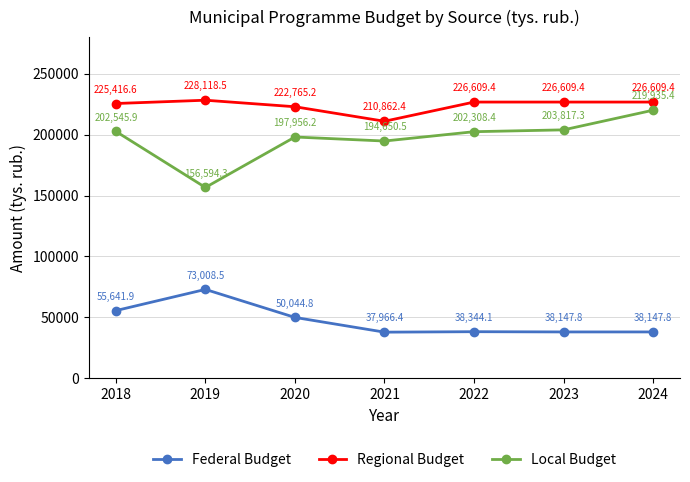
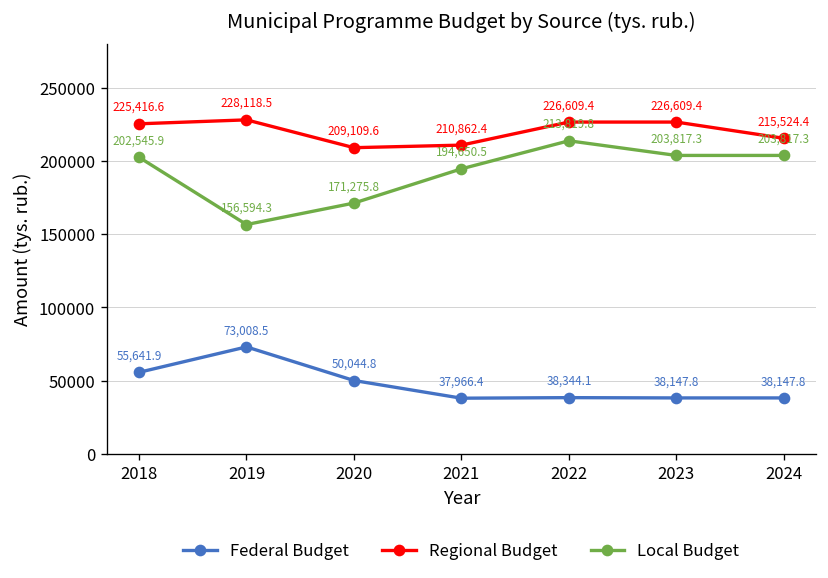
  {
    "Federal Budget": {
      "2018": "55,641.9",
      "2019": "73,008.5",
      "2020": "50,044.8",
      "2021": "37,966.4",
      "2022": "38,344.1",
      "2023": "38,147.8",
      "2024": "38,147.8"
    },
    "Regional Budget": {
      "2018": "225,416.6",
      "2019": "228,118.5",
-     "2020": "222,765.2",
+     "2020": "209,109.6",
      "2021": "210,862.4",
      "2022": "226,609.4",
      "2023": "226,609.4",
-     "2024": "226,609.4"
+     "2024": "215,524.4"
    },
    "Local Budget": {
      "2018": "202,545.9",
      "2019": "156,594.3",
-     "2020": "197,956.2",
-     "2022": "202,308.4",
+     "2020": "171,275.8",
+     "2022": "213,819.8",
      "2023": "203,817.3",
-     "2024": "219,935.4"
+     "2024": "203,817.3"
    }
  }
